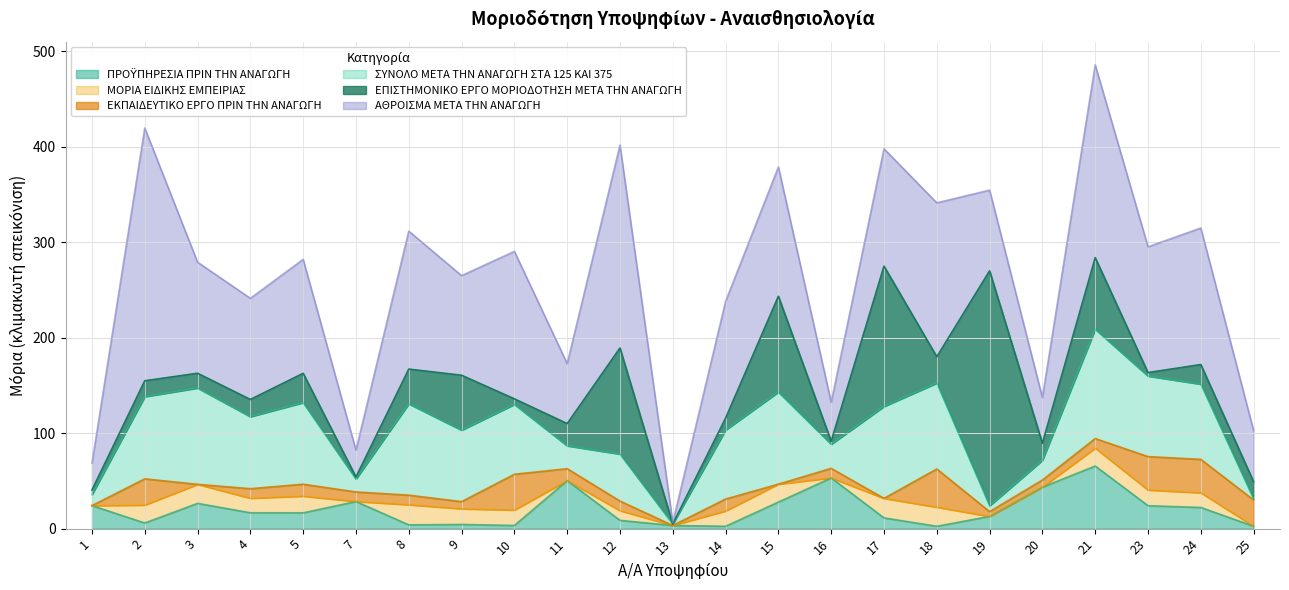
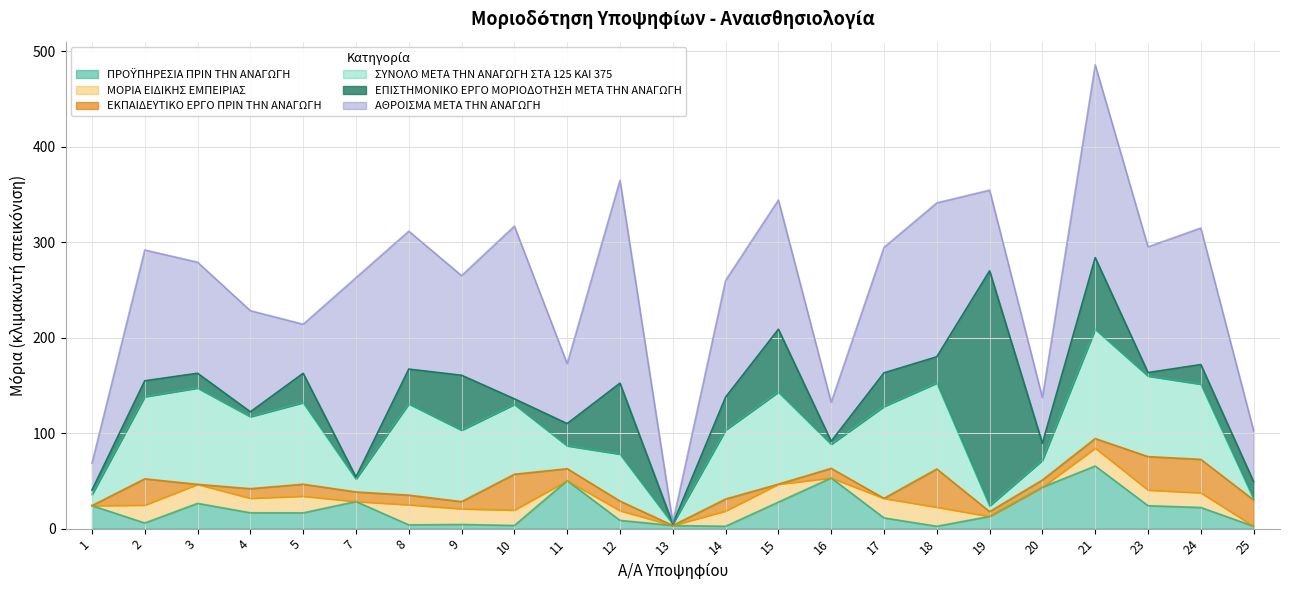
  {
    "ΕΠΙΣΤΗΜΟΝΙΚΟ ΕΡΓΟ ΜΟΡΙΟΔΟΤΗΣΗ ΜΕΤΑ ΤΗΝ ΑΝΑΓΩΓΗ": {
      "1": 0,
      "2": 20,
      "3": 20,
-     "4": 20,
+     "4": 10,
      "5": 30,
      "8": 40,
      "9": 60,
      "10": 10,
      "11": 20,
-     "12": 110,
-     "14": 10,
-     "15": 100,
+     "12": 70,
+     "14": 30,
+     "15": 70,
      "16": 0,
-     "17": 150,
+     "17": 40,
      "18": 30,
      "19": 250,
      "20": 20,
      "21": 80,
      "23": 0,
      "24": 20,
      "25": 20
    },
    "ΑΘΡΟΙΣΜΑ ΜΕΤΑ ΤΗΝ ΑΝΑΓΩΓΗ": {
      "1": 30,
-     "2": 260,
+     "2": 140,
      "3": 120,
      "4": 110,
-     "5": 120,
-     "7": 30,
+     "5": 50,
+     "7": 210,
      "8": 140,
      "9": 100,
-     "10": 150,
+     "10": 180,
      "11": 60,
      "12": 210,
      "14": 120,
      "15": 140,
      "16": 40,
-     "17": 120,
+     "17": 130,
      "18": 160,
      "19": 80,
      "20": 50,
      "21": 200,
      "23": 130,
      "24": 140,
      "25": 50
    }
  }
